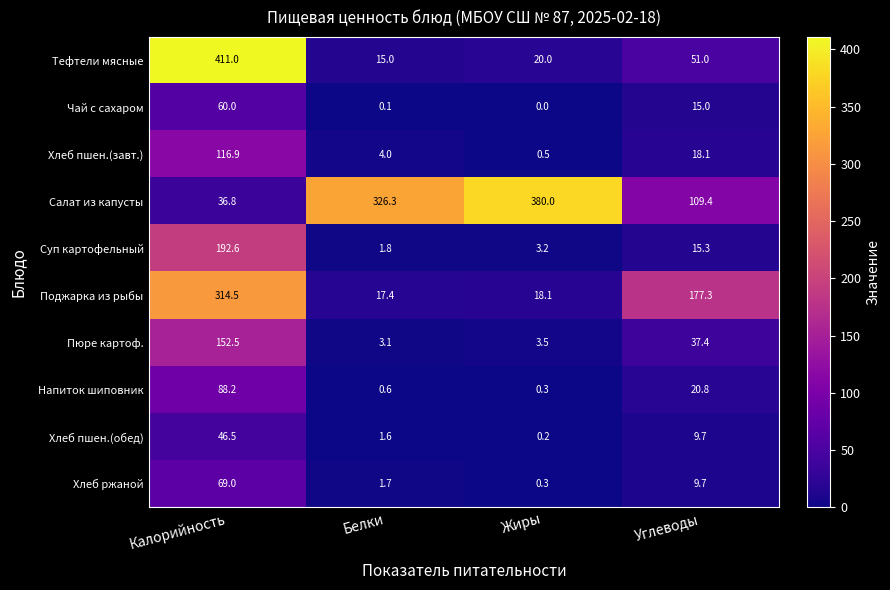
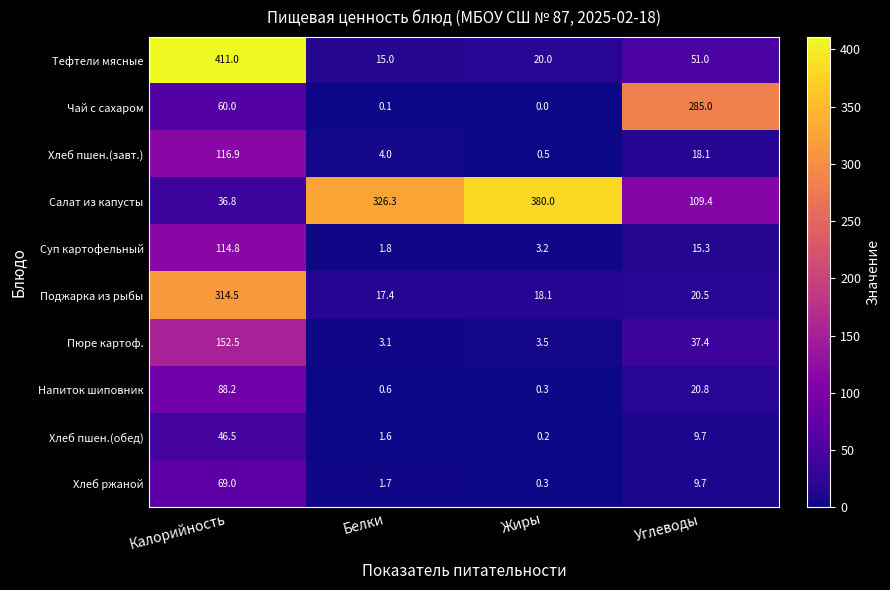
  {
    "Тефтели мясные": {
      "Калорийность": 411.0,
      "Белки": 15.0,
      "Жиры": 20.0,
      "Углеводы": 51.0
    },
    "Чай с сахаром": {
      "Калорийность": 60.0,
      "Белки": 0.1,
      "Жиры": 0.0,
-     "Углеводы": 15.0
+     "Углеводы": 285.0
    },
    "Хлеб пшен.(завт.)": {
      "Калорийность": 116.9,
      "Белки": 4.0,
      "Жиры": 0.5,
      "Углеводы": 18.1
    },
    "Салат из капусты": {
      "Калорийность": 36.8,
      "Белки": 326.3,
      "Жиры": 380.0,
      "Углеводы": 109.4
    },
    "Суп картофельный": {
-     "Калорийность": 192.6,
+     "Калорийность": 114.8,
      "Белки": 1.8,
      "Жиры": 3.2,
      "Углеводы": 15.3
    },
    "Поджарка из рыбы": {
      "Калорийность": 314.5,
      "Белки": 17.4,
      "Жиры": 18.1,
-     "Углеводы": 177.3
+     "Углеводы": 20.5
    },
    "Пюре картоф.": {
      "Калорийность": 152.5,
      "Белки": 3.1,
      "Жиры": 3.5,
      "Углеводы": 37.4
    },
    "Напиток шиповник": {
      "Калорийность": 88.2,
      "Белки": 0.6,
      "Жиры": 0.3,
      "Углеводы": 20.8
    },
    "Хлеб пшен.(обед)": {
      "Калорийность": 46.5,
      "Белки": 1.6,
      "Жиры": 0.2,
      "Углеводы": 9.7
    },
    "Хлеб ржаной": {
      "Калорийность": 69.0,
      "Белки": 1.7,
      "Жиры": 0.3,
      "Углеводы": 9.7
    }
  }
